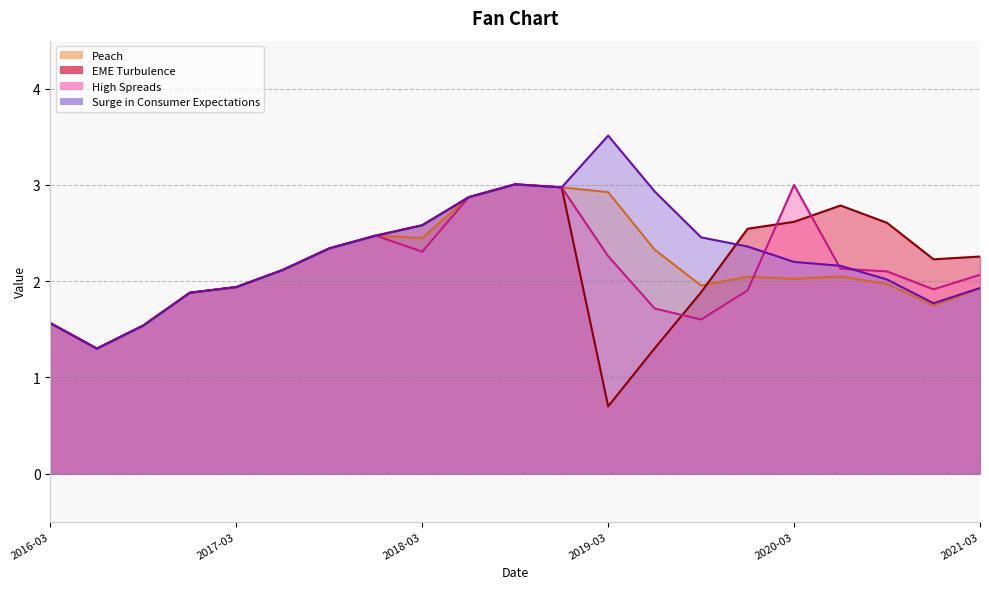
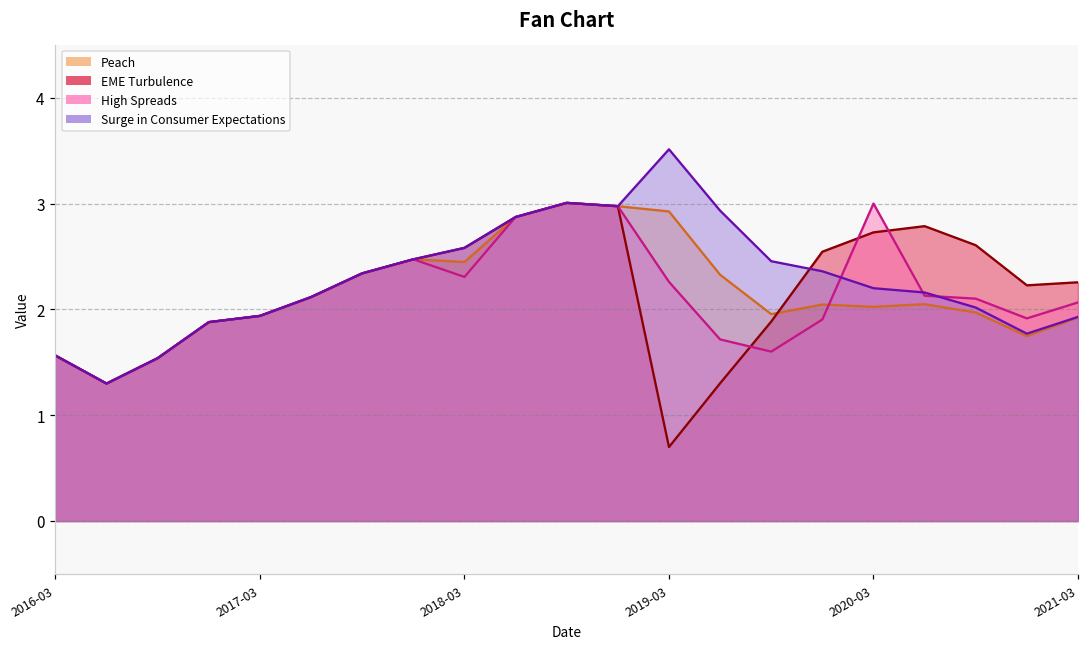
  {
    "Peach": {
      "2018-03": 2.4,
      "2019-03": 2.9,
      "2020-03": 2.0
    },
    "EME Turbulence": {
      "2019-03": 0.7,
-     "2020-03": 2.6,
+     "2020-03": 2.7,
      "2021-03": 2.3
    },
    "High Spreads": {
      "2018-03": 2.3,
      "2019-03": 2.3,
      "2020-03": 3.0,
      "2021-03": 2.1
    },
    "Surge in Consumer Expectations": {
      "2019-03": 3.5,
      "2020-03": 2.2
    }
  }
